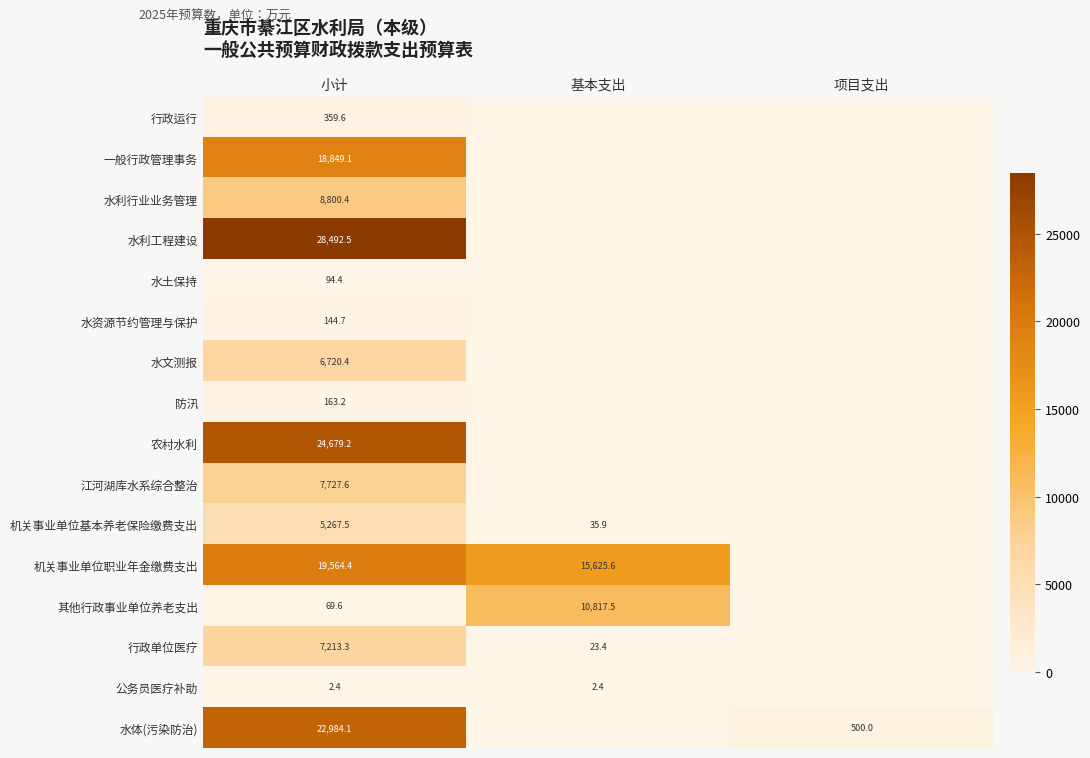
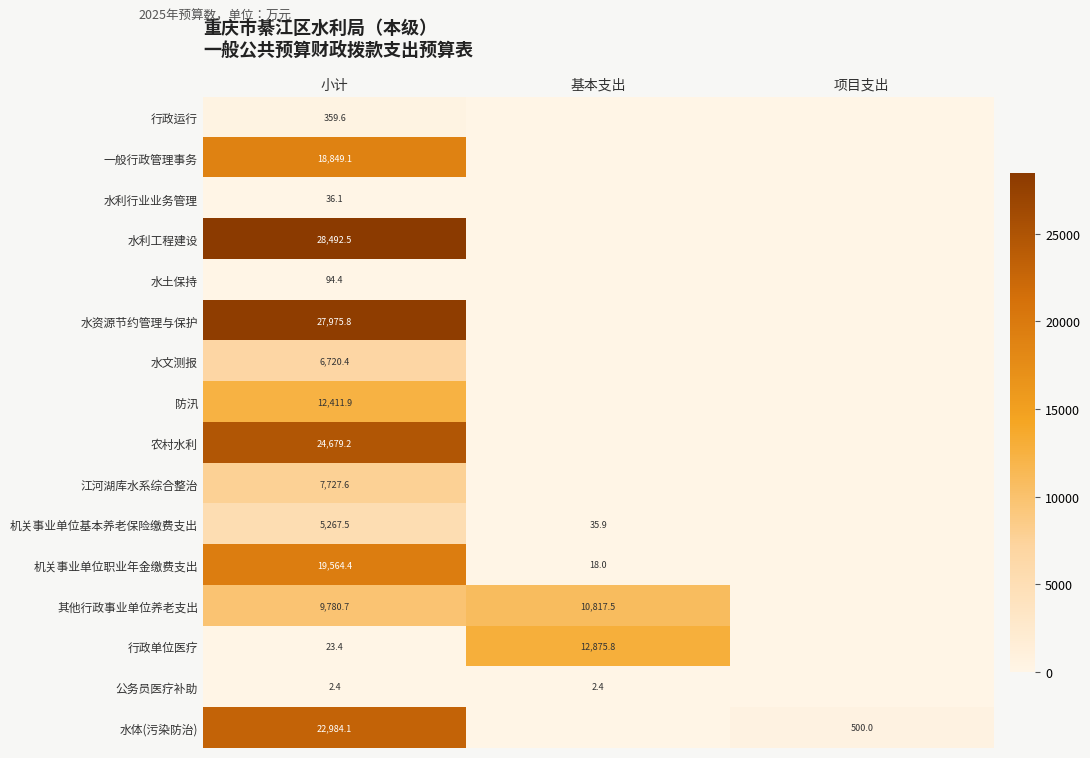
  {
    "行政运行": {
      "小计": "359.6"
    },
    "一般行政管理事务": {
      "小计": "18,849.1"
    },
    "水利行业业务管理": {
-     "小计": "8,800.4"
+     "小计": "36.1"
    },
    "水利工程建设": {
      "小计": "28,492.5"
    },
    "水土保持": {
      "小计": "94.4"
    },
    "水资源节约管理与保护": {
-     "小计": "144.7"
+     "小计": "27,975.8"
    },
    "水文测报": {
      "小计": "6,720.4"
    },
    "防汛": {
-     "小计": "163.2"
+     "小计": "12,411.9"
    },
    "农村水利": {
      "小计": "24,679.2"
    },
    "江河湖库水系综合整治": {
      "小计": "7,727.6"
    },
    "机关事业单位基本养老保险缴费支出": {
      "小计": "5,267.5",
      "基本支出": "35.9"
    },
    "机关事业单位职业年金缴费支出": {
      "小计": "19,564.4",
-     "基本支出": "15,625.6"
+     "基本支出": "18.0"
    },
    "其他行政事业单位养老支出": {
-     "小计": "69.6",
+     "小计": "9,780.7",
      "基本支出": "10,817.5"
    },
    "行政单位医疗": {
-     "小计": "7,213.3",
-     "基本支出": "23.4"
+     "小计": "23.4",
+     "基本支出": "12,875.8"
    },
    "公务员医疗补助": {
      "小计": "2.4",
      "基本支出": "2.4"
    },
    "水体(污染防治)": {
      "小计": "22,984.1",
      "项目支出": "500.0"
    }
  }
